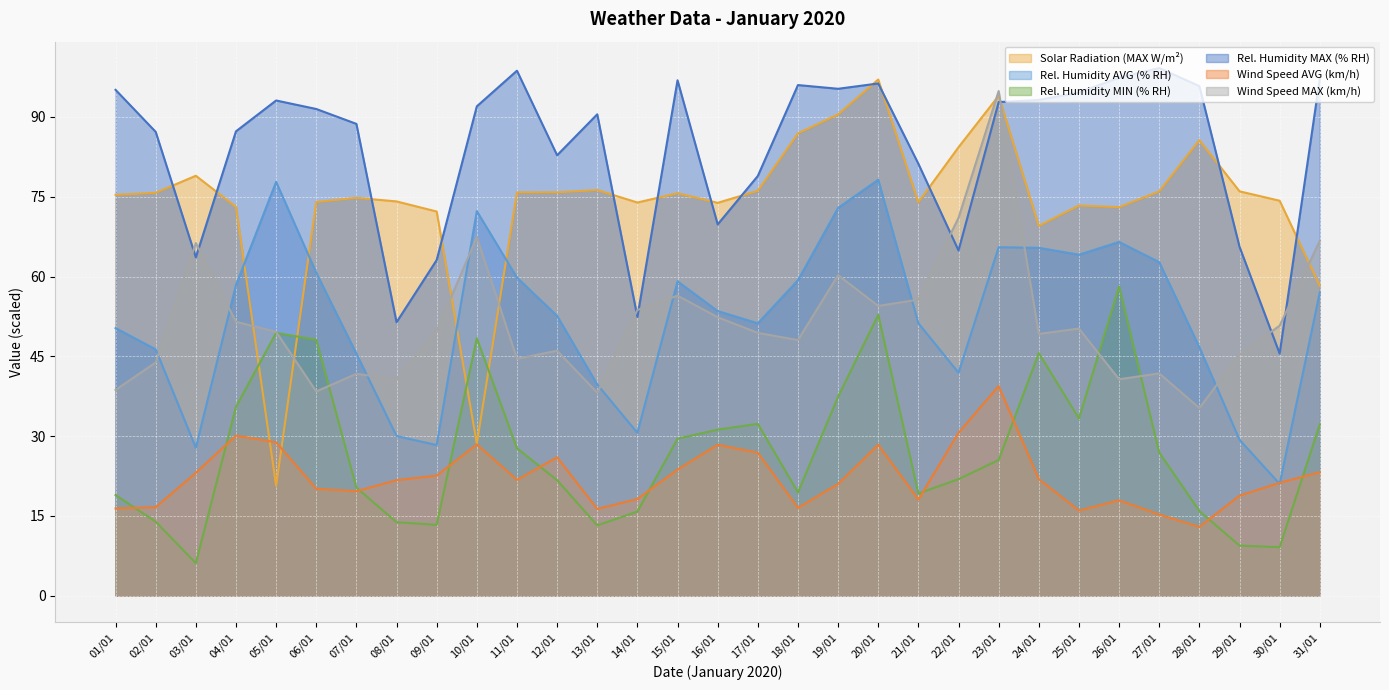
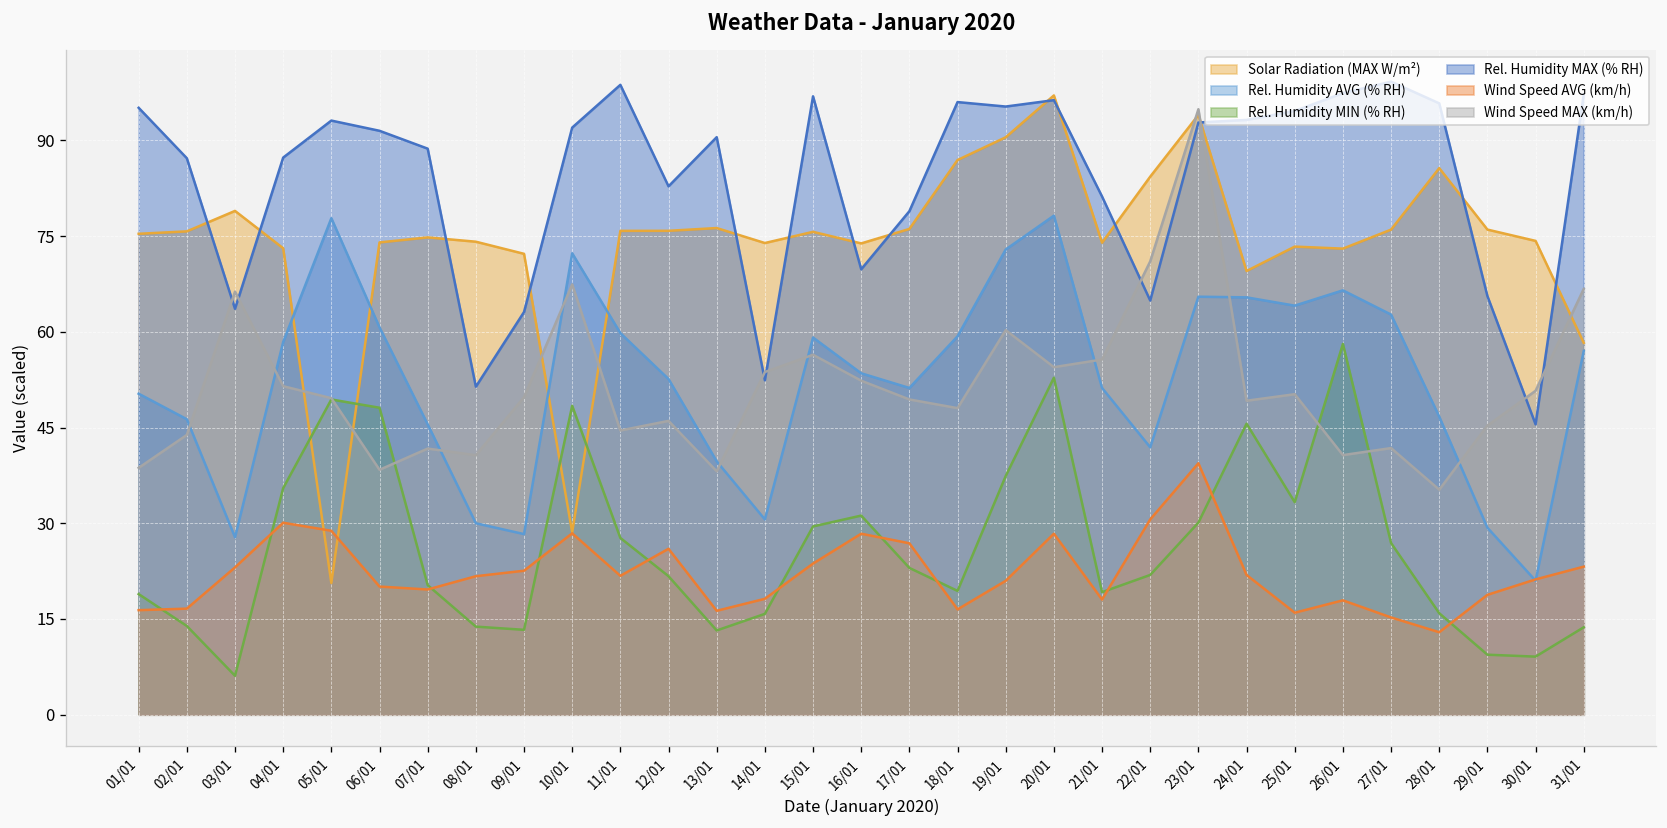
  {
    "Rel. Humidity MIN (% RH)": {
      "01/01": 19,
      "02/01": 14,
      "03/01": 6,
      "04/01": 36,
      "06/01": 48,
      "07/01": 20,
      "08/01": 14,
      "09/01": 13,
      "10/01": 48,
      "11/01": 28,
      "12/01": 22,
      "13/01": 13,
      "14/01": 16,
      "15/01": 30,
      "16/01": 31,
-     "17/01": 32,
+     "17/01": 23,
      "18/01": 19,
      "19/01": 37,
      "20/01": 53,
      "21/01": 19,
      "22/01": 22,
-     "23/01": 26,
+     "23/01": 30,
      "24/01": 46,
      "25/01": 33,
      "26/01": 58,
      "27/01": 27,
      "28/01": 16,
      "29/01": 9,
      "30/01": 9,
-     "31/01": 32
+     "31/01": 14
    }
  }
